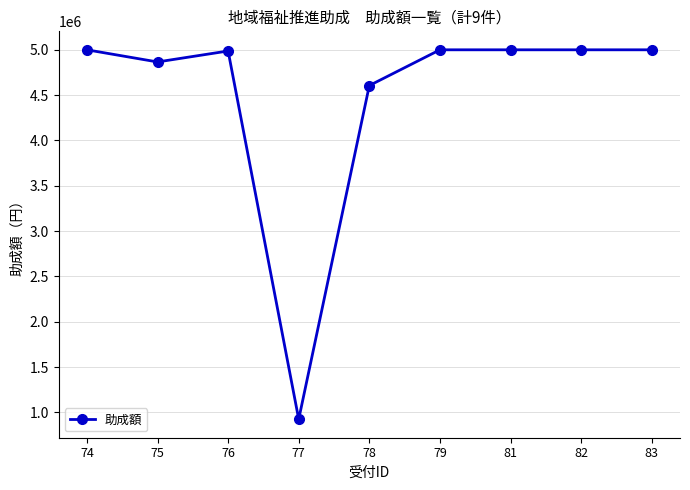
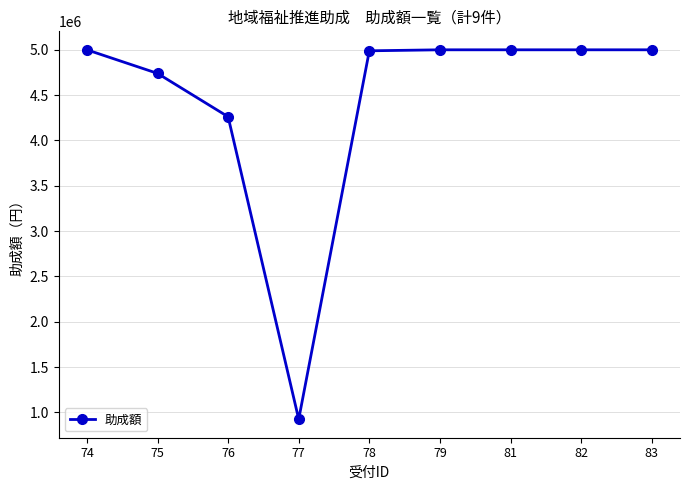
  {
    "74": 5000000,
-   "75": 4900000,
-   "76": 5000000,
+   "75": 4700000,
+   "76": 4300000,
    "77": 900000,
-   "78": 4600000,
+   "78": 5000000,
    "79": 5000000,
    "81": 5000000,
    "82": 5000000,
    "83": 5000000
  }
